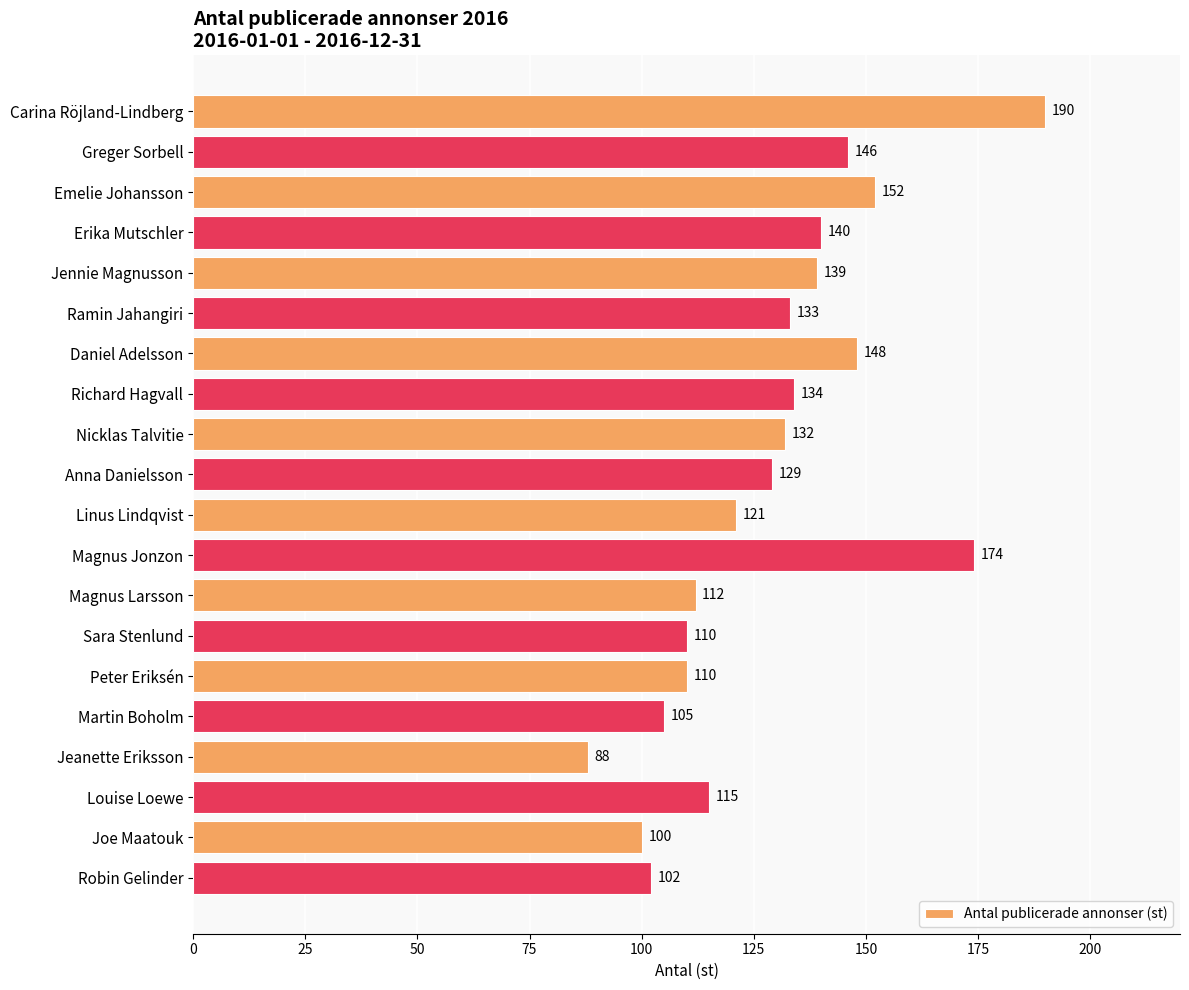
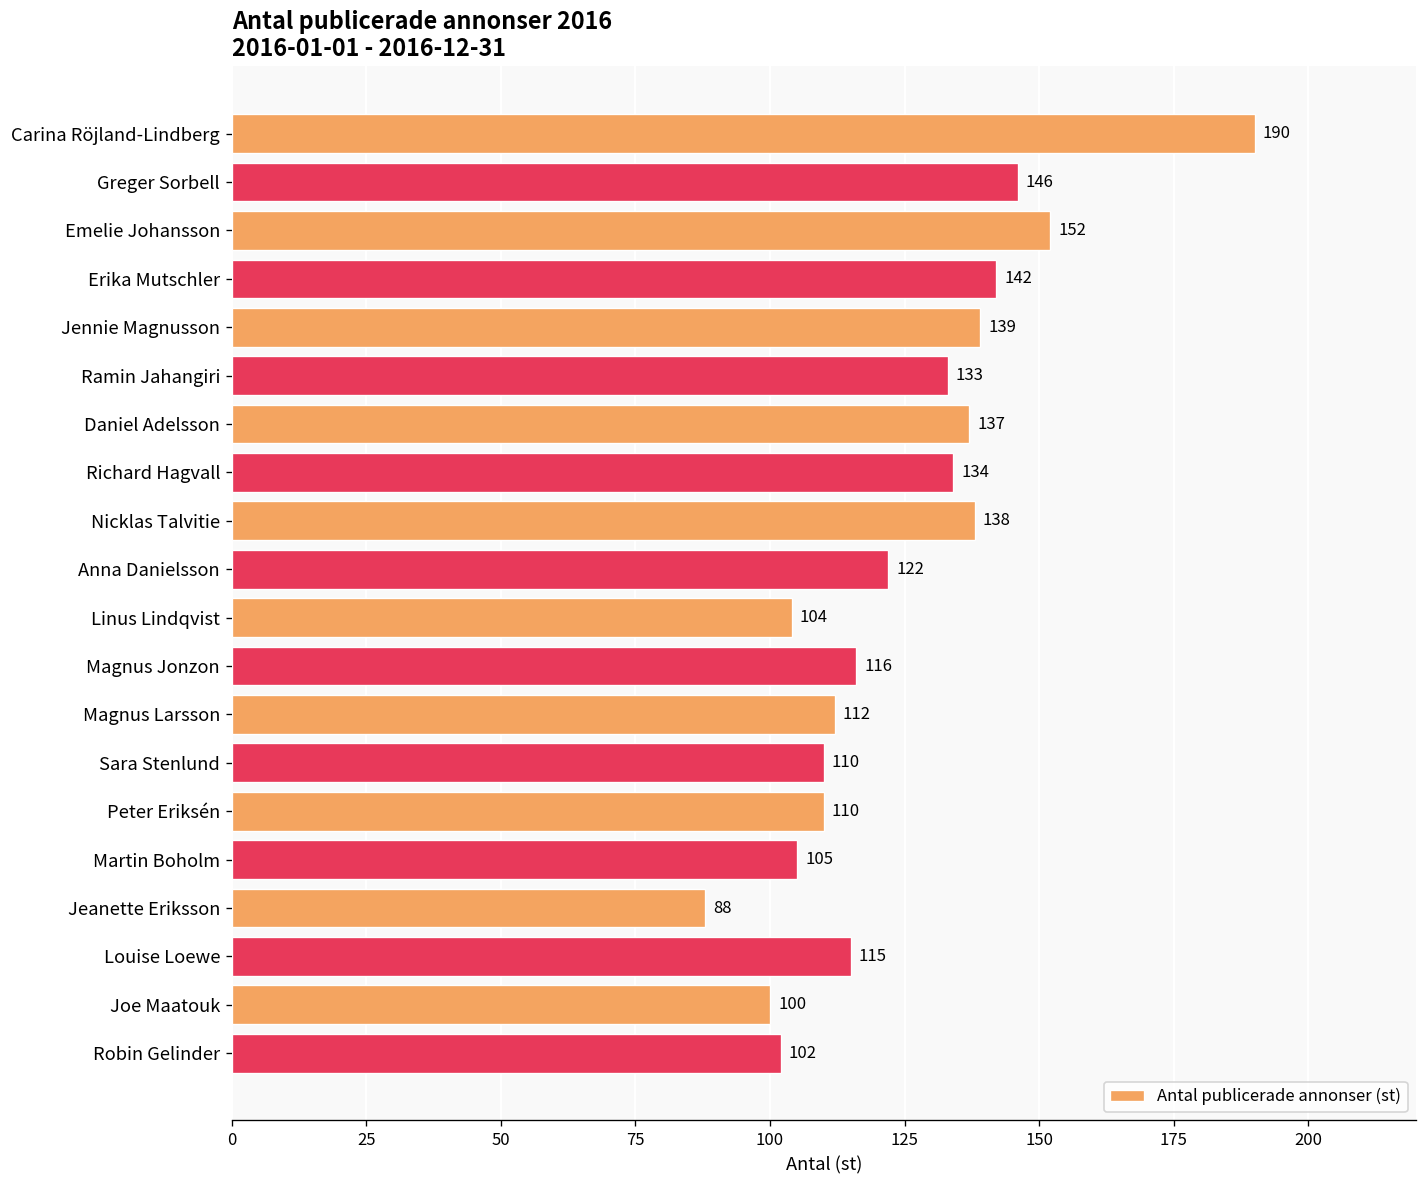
  {
    "Carina Röjland-Lindberg": 190,
    "Greger Sorbell": 146,
    "Emelie Johansson": 152,
-   "Erika Mutschler": 140,
+   "Erika Mutschler": 142,
    "Jennie Magnusson": 139,
    "Ramin Jahangiri": 133,
-   "Daniel Adelsson": 148,
+   "Daniel Adelsson": 137,
    "Richard Hagvall": 134,
-   "Nicklas Talvitie": 132,
-   "Anna Danielsson": 129,
-   "Linus Lindqvist": 121,
-   "Magnus Jonzon": 174,
+   "Nicklas Talvitie": 138,
+   "Anna Danielsson": 122,
+   "Linus Lindqvist": 104,
+   "Magnus Jonzon": 116,
    "Magnus Larsson": 112,
    "Sara Stenlund": 110,
    "Peter Eriksén": 110,
    "Martin Boholm": 105,
    "Jeanette Eriksson": 88,
    "Louise Loewe": 115,
    "Joe Maatouk": 100,
    "Robin Gelinder": 102
  }
